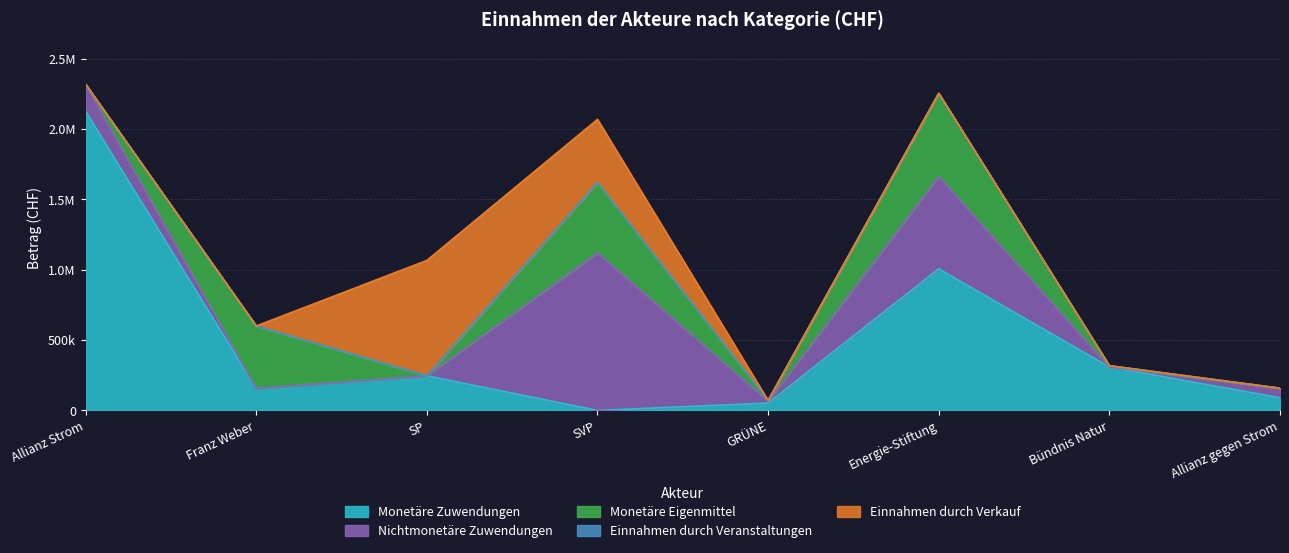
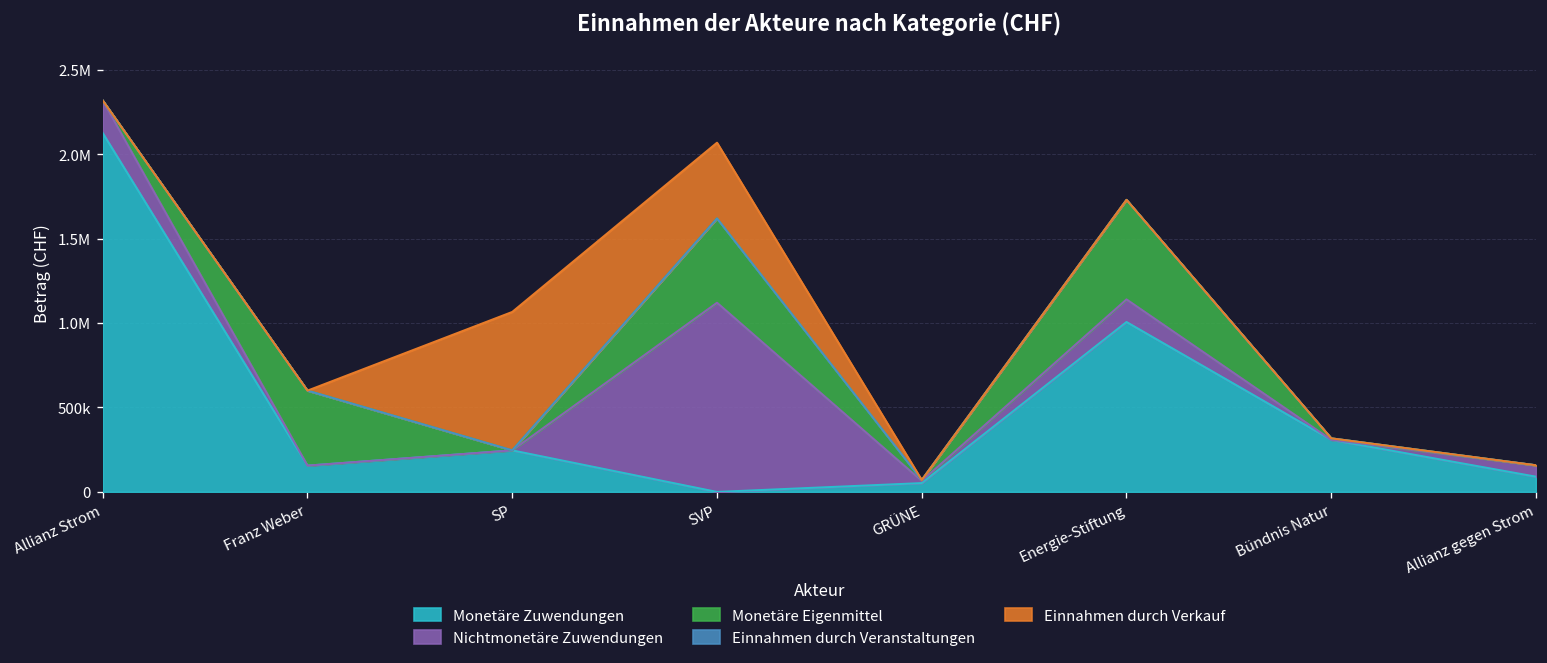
  {
    "Nichtmonetäre Zuwendungen": {
      "SVP": 1120000,
-     "Energie-Stiftung": 660000
+     "Energie-Stiftung": 130000
    },
    "Einnahmen durch Verkauf": {
      "SP": 820000,
      "SVP": 450000
    }
  }
